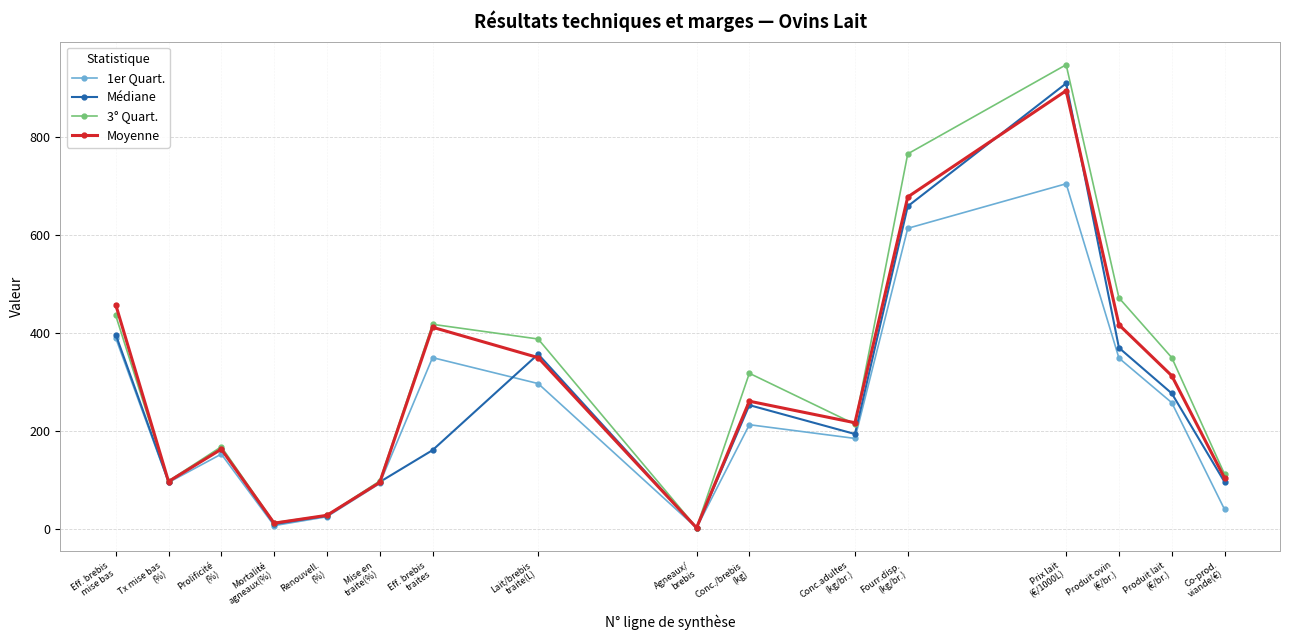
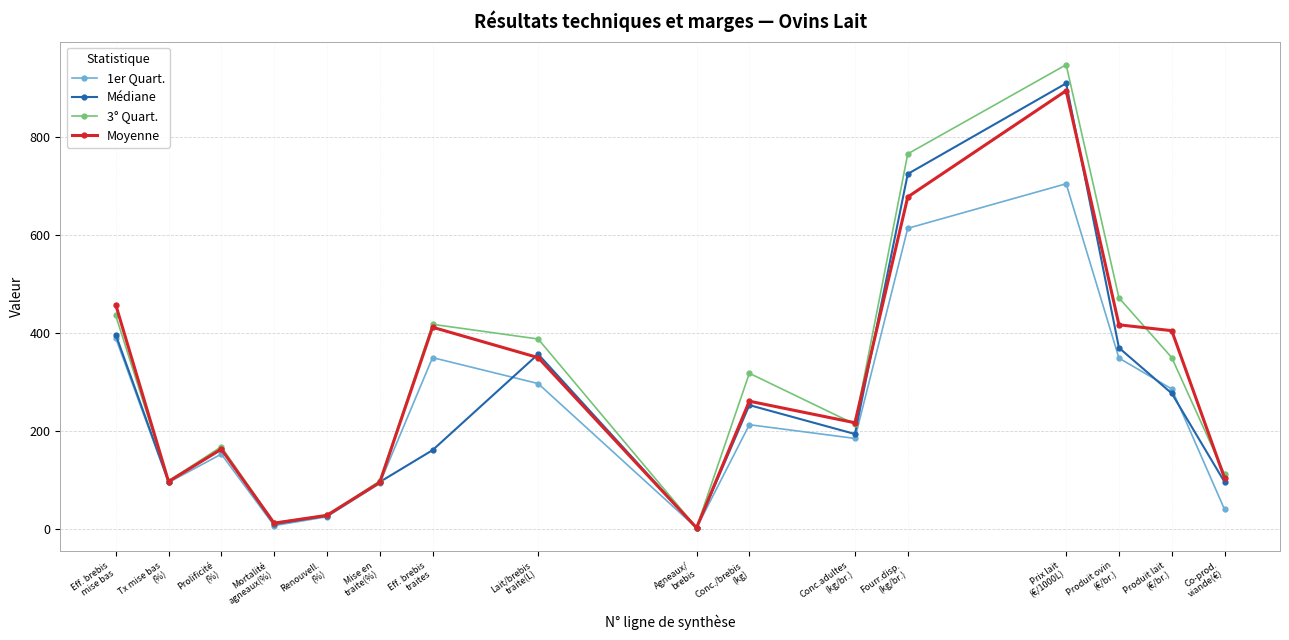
  {
    "1er Quart.": {
      "Eff. brebis mise bas": 390,
      "Prolificité (%)": 150,
      "Eff. brebis traites": 350,
      "Lait/brebis traite(L)": 300,
      "Conc./brebis (kg)": 210,
      "Conc.adultes (kg/br.)": 180,
      "Fourr.disp. (kg/br.)": 610,
      "Prix lait (€/1000L)": 700,
      "Produit ovin (€/br.)": 350,
-     "Produit lait (€/br.)": 260,
+     "Produit lait (€/br.)": 290,
      "Co-prod. viande(€)": 40
    },
    "Médiane": {
      "Eff. brebis mise bas": 400,
      "Eff. brebis traites": 160,
      "Lait/brebis traite(L)": 360,
      "Conc./brebis (kg)": 250,
      "Conc.adultes (kg/br.)": 190,
-     "Fourr.disp. (kg/br.)": 660,
+     "Fourr.disp. (kg/br.)": 720,
      "Prix lait (€/1000L)": 910,
      "Produit ovin (€/br.)": 370,
      "Produit lait (€/br.)": 280,
      "Co-prod. viande(€)": 100
    },
    "3° Quart.": {
      "Eff. brebis mise bas": 440,
      "Eff. brebis traites": 420,
      "Lait/brebis traite(L)": 390,
      "Conc./brebis (kg)": 320,
      "Fourr.disp. (kg/br.)": 770,
      "Prix lait (€/1000L)": 950,
      "Produit ovin (€/br.)": 470,
      "Produit lait (€/br.)": 350,
      "Co-prod. viande(€)": 110
    },
    "Moyenne": {
      "Eff. brebis mise bas": 460,
      "Eff. brebis traites": 410,
      "Lait/brebis traite(L)": 350,
      "Conc./brebis (kg)": 260,
      "Fourr.disp. (kg/br.)": 680,
      "Prix lait (€/1000L)": 890,
      "Produit ovin (€/br.)": 420,
-     "Produit lait (€/br.)": 310,
+     "Produit lait (€/br.)": 400,
      "Co-prod. viande(€)": 100
    }
  }
